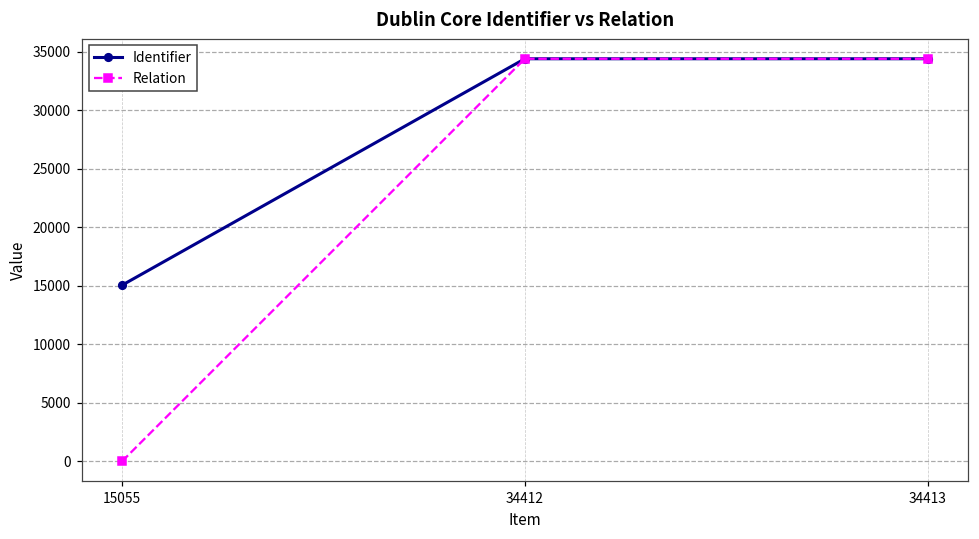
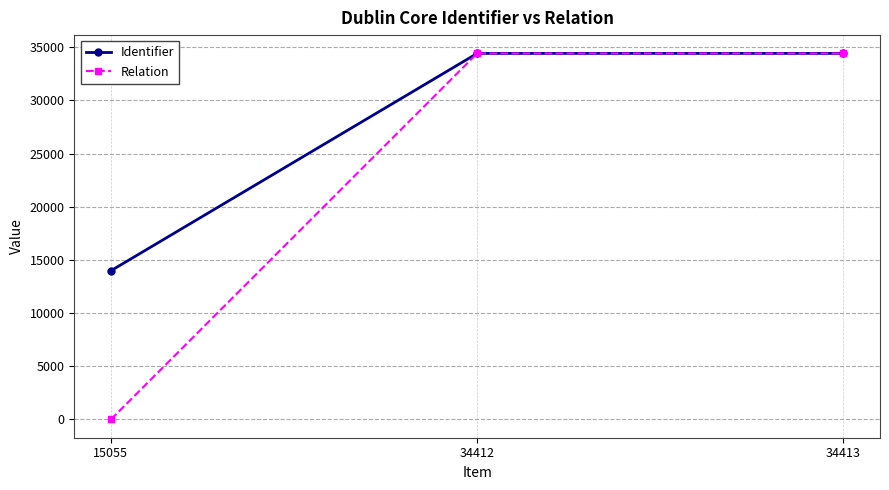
  {
    "Identifier": {
-     "15055": 15100
+     "15055": 14000
    },
    "Relation": {
      "15055": 0
    }
  }
